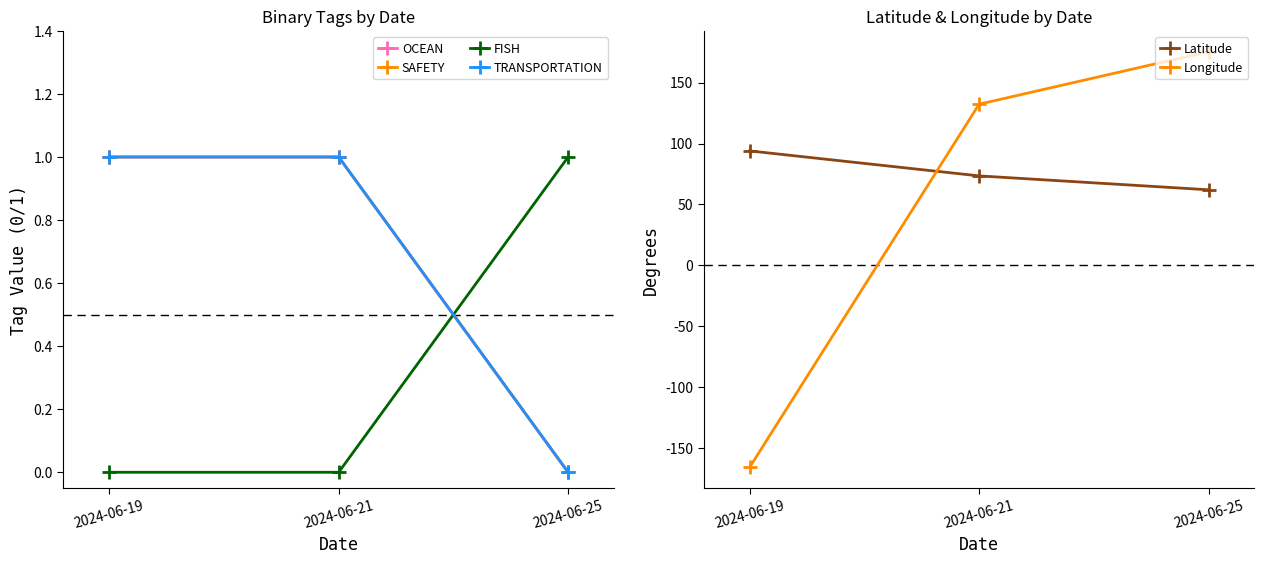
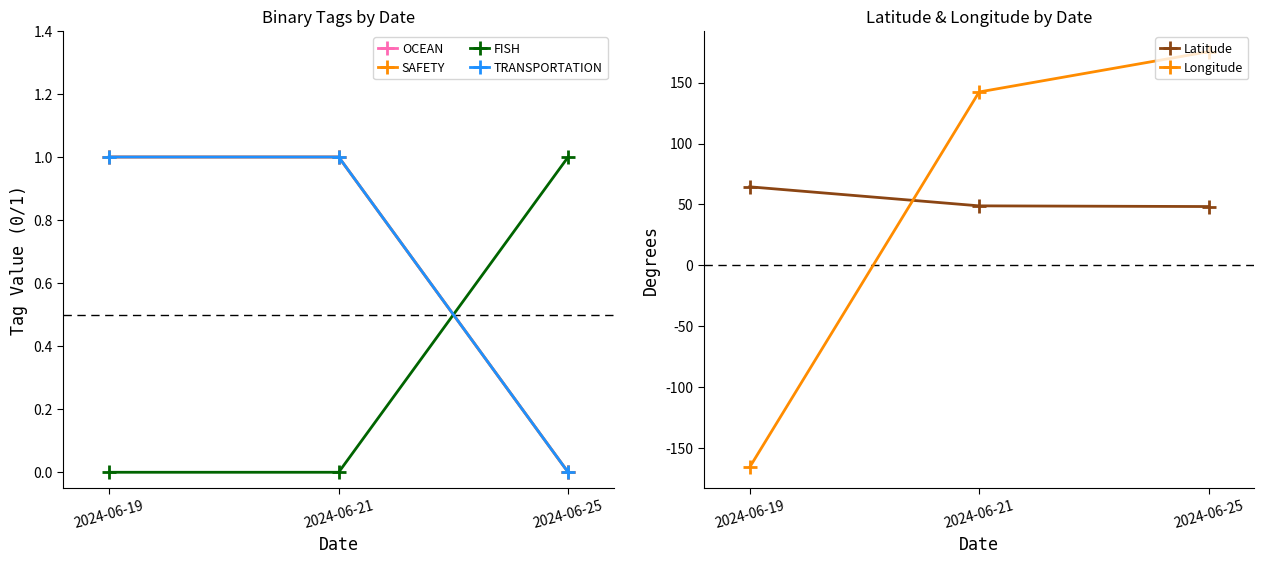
  {
    "Binary Tags by Date": {
      "TRANSPORTATION": {
        "2024-06-19": 1.00,
        "2024-06-21": 1.00,
        "2024-06-25": 0.00
      },
      "FISH": {
        "2024-06-19": 0.00,
        "2024-06-21": 0.00,
        "2024-06-25": 1.00
      }
    },
    "Latitude & Longitude by Date": {
      "Latitude": {
-       "2024-06-19": 94,
-       "2024-06-21": 73,
-       "2024-06-25": 62
+       "2024-06-19": 65,
+       "2024-06-21": 49,
+       "2024-06-25": 48
      },
      "Longitude": {
        "2024-06-19": -165,
-       "2024-06-21": 132
+       "2024-06-21": 142
      }
    }
  }
